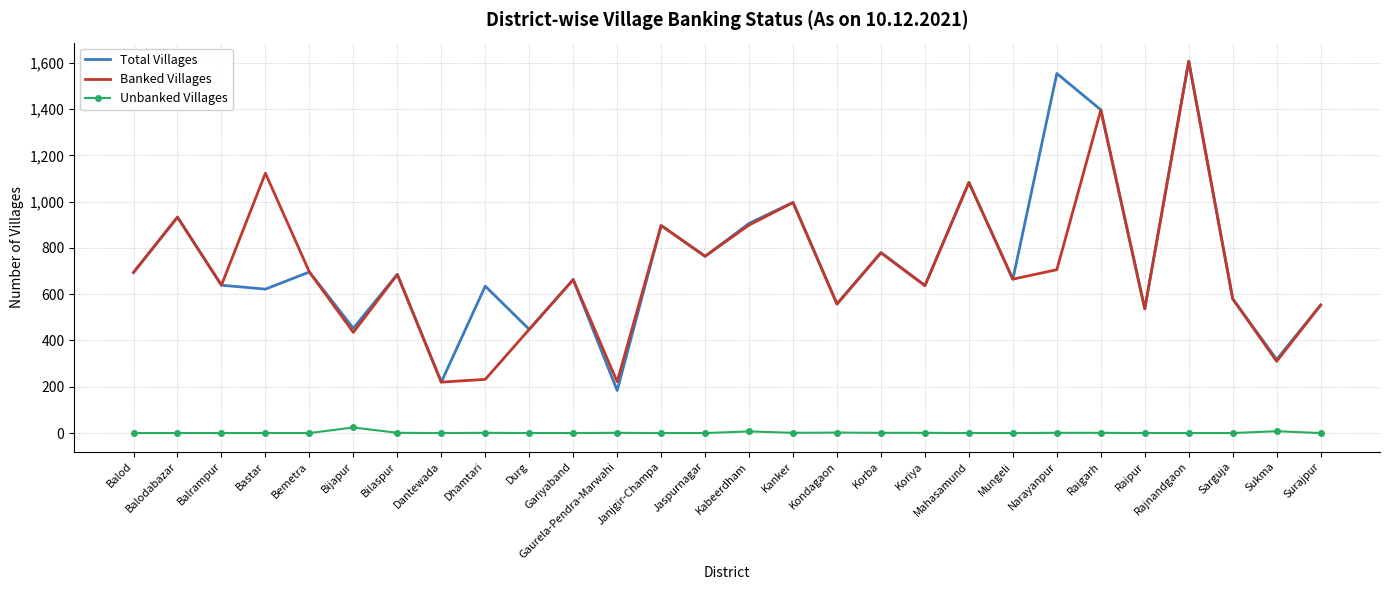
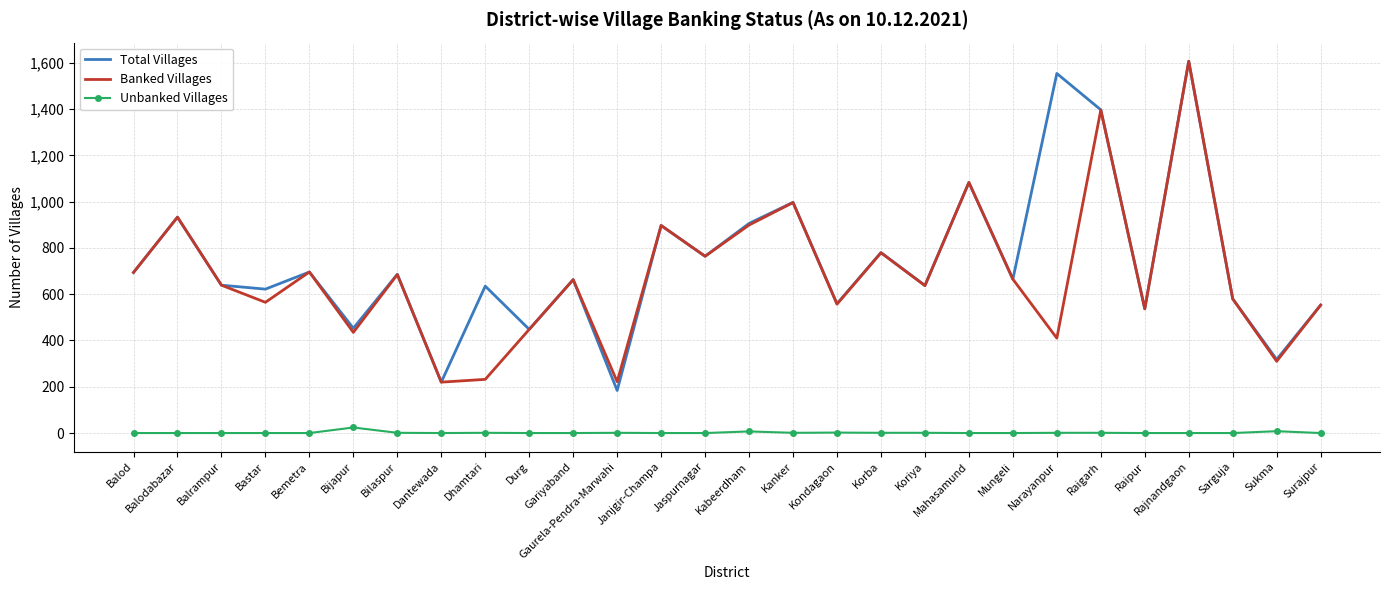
  {
    "Total Villages": {
      "Bastar": "620",
      "Bijapur": "450",
      "Dhamtari": "640",
      "Gaurela-Pendra-Marwahi": "180",
      "Narayanpur": "1,550"
    },
    "Banked Villages": {
-     "Bastar": "1,120",
+     "Bastar": "570",
      "Bijapur": "440",
      "Dhamtari": "230",
      "Gaurela-Pendra-Marwahi": "220",
-     "Narayanpur": "710"
+     "Narayanpur": "410"
    },
    "Unbanked Villages": {
      "Balod": "0",
      "Balodabazar": "0",
      "Balrampur": "0",
      "Bastar": "0",
      "Bemetra": "0",
      "Bijapur": "20",
      "Bilaspur": "0",
      "Dantewada": "0",
      "Dhamtari": "0",
      "Durg": "0",
      "Gariyaband": "0",
      "Gaurela-Pendra-Marwahi": "0",
      "Janjgir-Champa": "0",
      "Jaspurnagar": "0",
      "Kabeerdham": "10",
      "Kanker": "0",
      "Kondagaon": "0",
      "Korba": "0",
      "Koriya": "0",
      "Mahasamund": "0",
      "Mungeli": "0",
      "Narayanpur": "0",
      "Raigarh": "0",
      "Raipur": "0",
      "Rajnandgaon": "0",
      "Sarguja": "0",
      "Sukma": "10",
      "Surajpur": "0"
    }
  }
